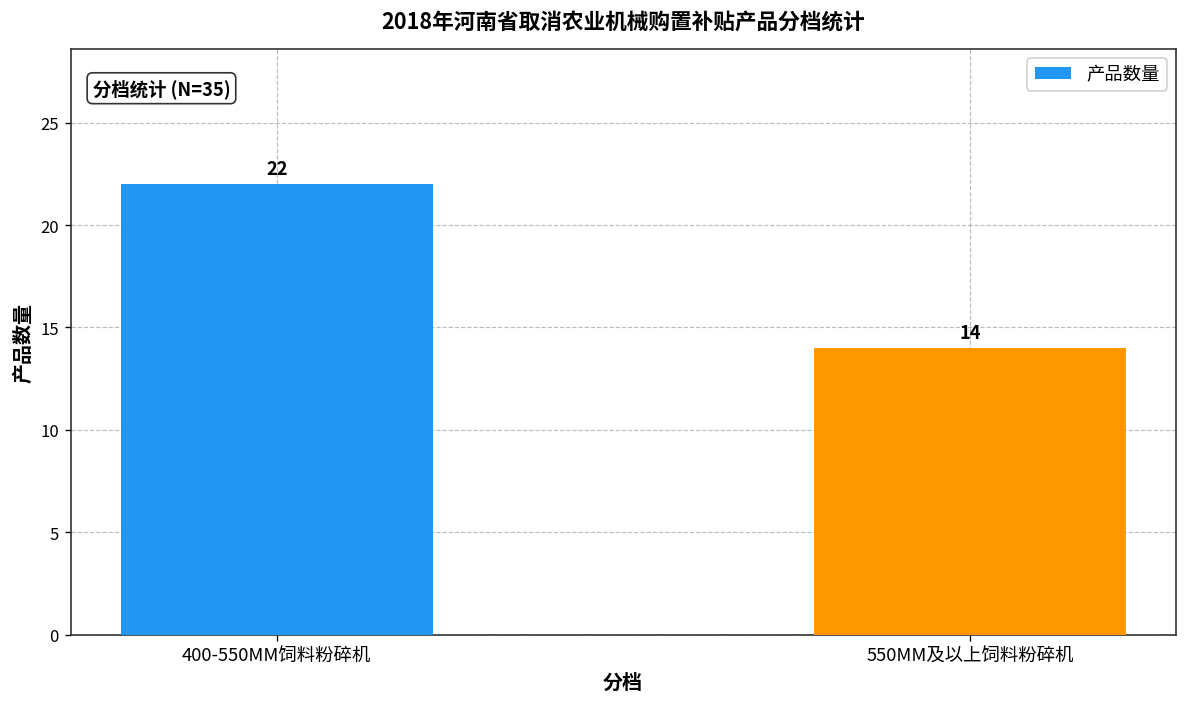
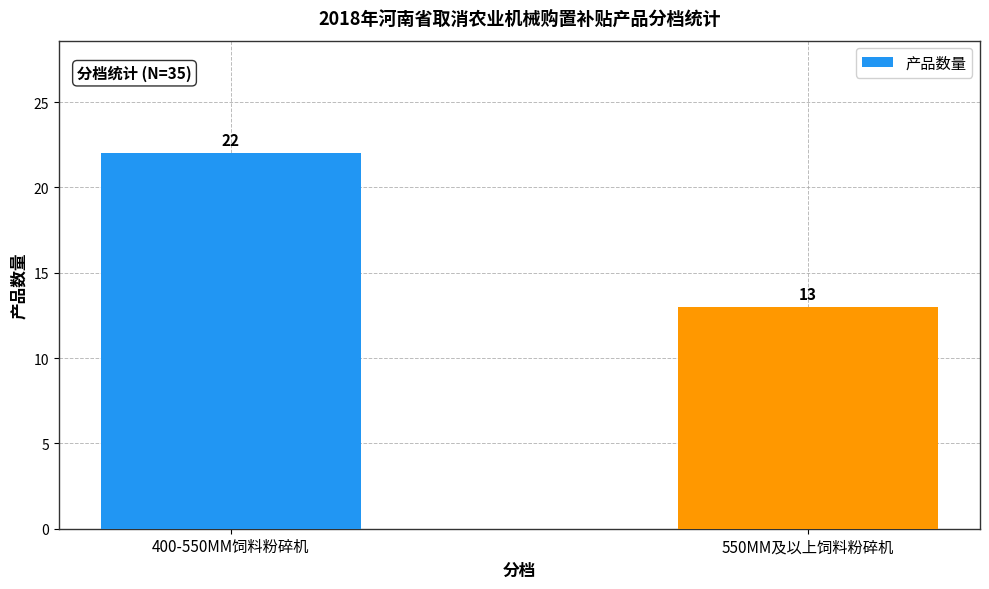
  {
    "400-550MM饲料粉碎机": 22,
-   "550MM及以上饲料粉碎机": 14
+   "550MM及以上饲料粉碎机": 13
  }
